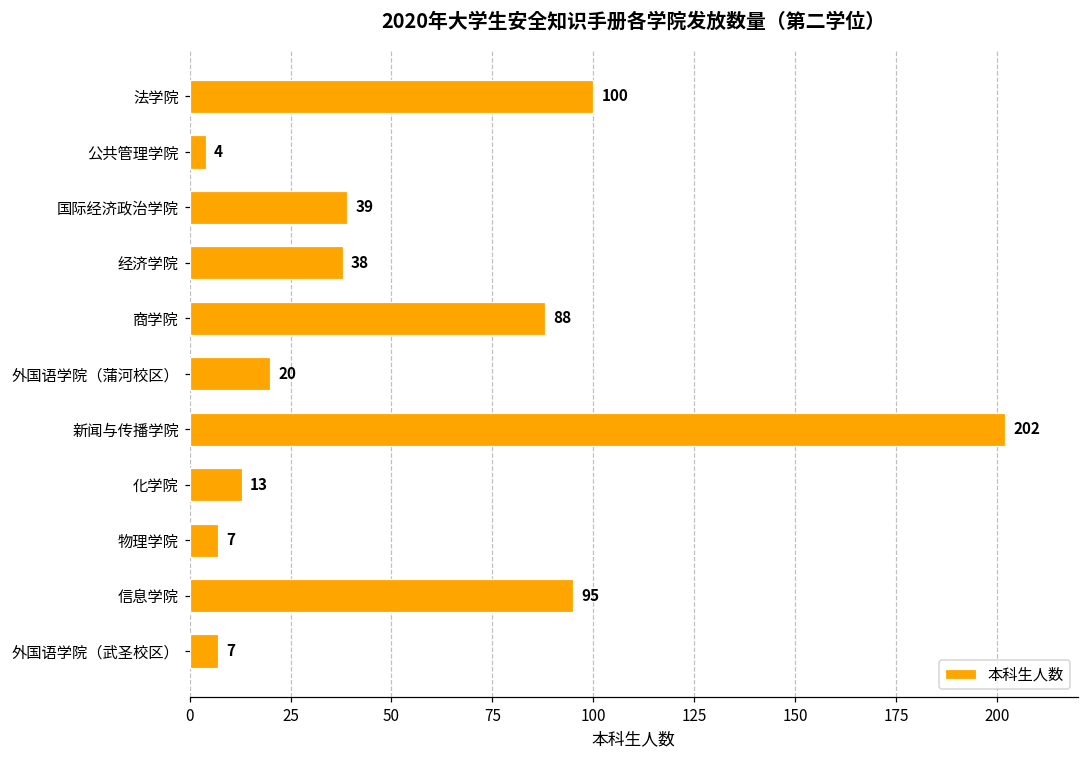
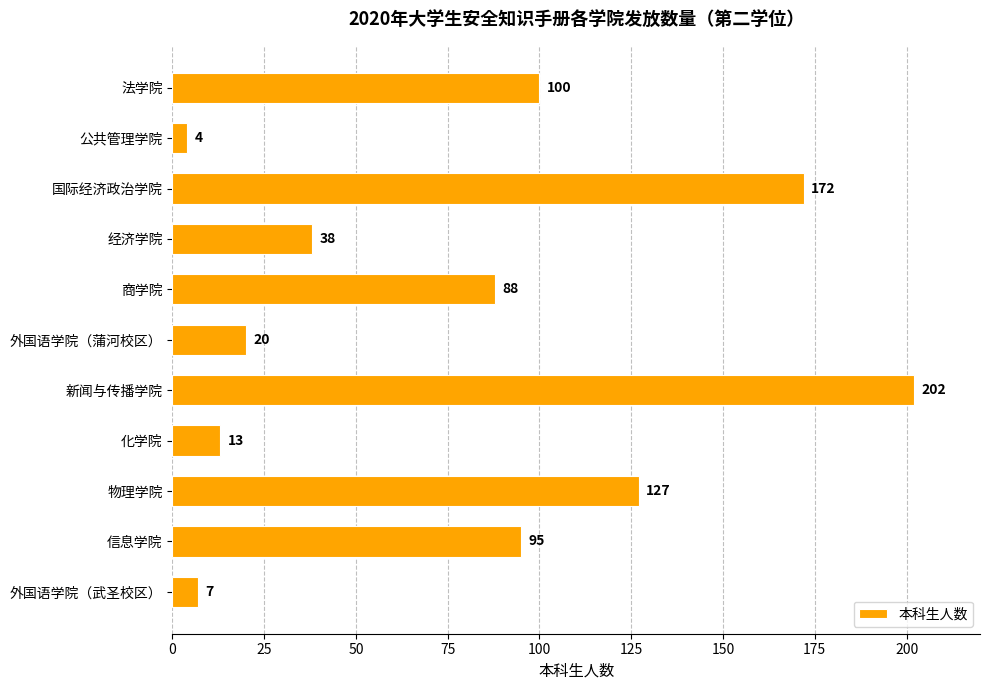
  {
    "法学院": 100,
    "公共管理学院": 4,
-   "国际经济政治学院": 39,
+   "国际经济政治学院": 172,
    "经济学院": 38,
    "商学院": 88,
    "外国语学院（蒲河校区）": 20,
    "新闻与传播学院": 202,
    "化学院": 13,
-   "物理学院": 7,
+   "物理学院": 127,
    "信息学院": 95,
    "外国语学院（武圣校区）": 7
  }
